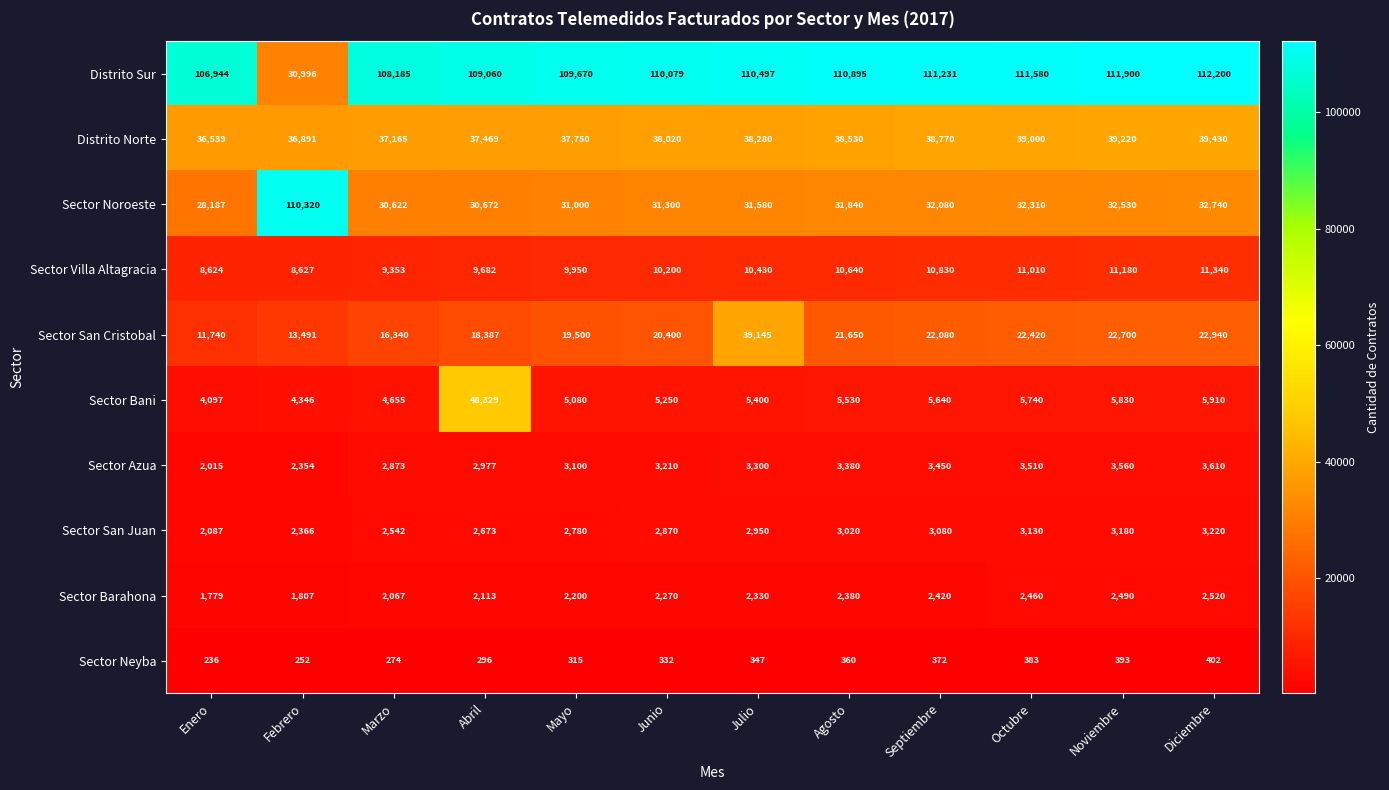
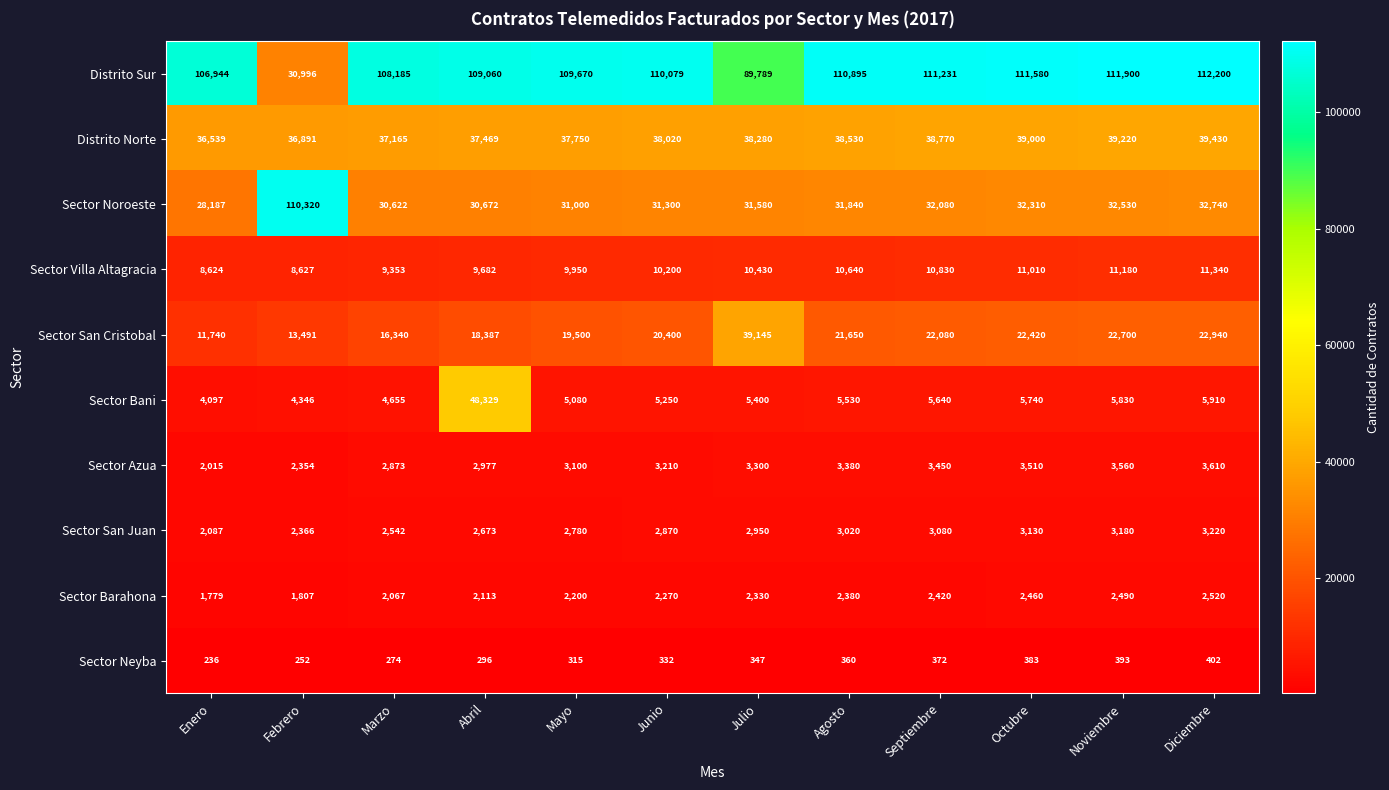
  {
    "Distrito Sur": {
      "Enero": "106,944",
      "Febrero": "30,996",
      "Marzo": "108,185",
      "Abril": "109,060",
      "Mayo": "109,670",
      "Junio": "110,079",
-     "Julio": "110,497",
+     "Julio": "89,789",
      "Agosto": "110,895",
      "Septiembre": "111,231",
      "Octubre": "111,580",
      "Noviembre": "111,900",
      "Diciembre": "112,200"
    },
    "Distrito Norte": {
      "Enero": "36,539",
      "Febrero": "36,891",
      "Marzo": "37,165",
      "Abril": "37,469",
      "Mayo": "37,750",
      "Junio": "38,020",
      "Julio": "38,280",
      "Agosto": "38,530",
      "Septiembre": "38,770",
      "Octubre": "39,000",
      "Noviembre": "39,220",
      "Diciembre": "39,430"
    },
    "Sector Noroeste": {
      "Enero": "28,187",
      "Febrero": "110,320",
      "Marzo": "30,622",
      "Abril": "30,672",
      "Mayo": "31,000",
      "Junio": "31,300",
      "Julio": "31,580",
      "Agosto": "31,840",
      "Septiembre": "32,080",
      "Octubre": "32,310",
      "Noviembre": "32,530",
      "Diciembre": "32,740"
    },
    "Sector Villa Altagracia": {
      "Enero": "8,624",
      "Febrero": "8,627",
      "Marzo": "9,353",
      "Abril": "9,682",
      "Mayo": "9,950",
      "Junio": "10,200",
      "Julio": "10,430",
      "Agosto": "10,640",
      "Septiembre": "10,830",
      "Octubre": "11,010",
      "Noviembre": "11,180",
      "Diciembre": "11,340"
    },
    "Sector San Cristobal": {
      "Enero": "11,740",
      "Febrero": "13,491",
      "Marzo": "16,340",
      "Abril": "18,387",
      "Mayo": "19,500",
      "Junio": "20,400",
      "Julio": "39,145",
      "Agosto": "21,650",
      "Septiembre": "22,080",
      "Octubre": "22,420",
      "Noviembre": "22,700",
      "Diciembre": "22,940"
    },
    "Sector Bani": {
      "Enero": "4,097",
      "Febrero": "4,346",
      "Marzo": "4,655",
      "Abril": "48,329",
      "Mayo": "5,080",
      "Junio": "5,250",
      "Julio": "5,400",
      "Agosto": "5,530",
      "Septiembre": "5,640",
      "Octubre": "5,740",
      "Noviembre": "5,830",
      "Diciembre": "5,910"
    },
    "Sector Azua": {
      "Enero": "2,015",
      "Febrero": "2,354",
      "Marzo": "2,873",
      "Abril": "2,977",
      "Mayo": "3,100",
      "Junio": "3,210",
      "Julio": "3,300",
      "Agosto": "3,380",
      "Septiembre": "3,450",
      "Octubre": "3,510",
      "Noviembre": "3,560",
      "Diciembre": "3,610"
    },
    "Sector San Juan": {
      "Enero": "2,087",
      "Febrero": "2,366",
      "Marzo": "2,542",
      "Abril": "2,673",
      "Mayo": "2,780",
      "Junio": "2,870",
      "Julio": "2,950",
      "Agosto": "3,020",
      "Septiembre": "3,080",
      "Octubre": "3,130",
      "Noviembre": "3,180",
      "Diciembre": "3,220"
    },
    "Sector Barahona": {
      "Enero": "1,779",
      "Febrero": "1,807",
      "Marzo": "2,067",
      "Abril": "2,113",
      "Mayo": "2,200",
      "Junio": "2,270",
      "Julio": "2,330",
      "Agosto": "2,380",
      "Septiembre": "2,420",
      "Octubre": "2,460",
      "Noviembre": "2,490",
      "Diciembre": "2,520"
    },
    "Sector Neyba": {
      "Enero": "236",
      "Febrero": "252",
      "Marzo": "274",
      "Abril": "296",
      "Mayo": "315",
      "Junio": "332",
      "Julio": "347",
      "Agosto": "360",
      "Septiembre": "372",
      "Octubre": "383",
      "Noviembre": "393",
      "Diciembre": "402"
    }
  }
